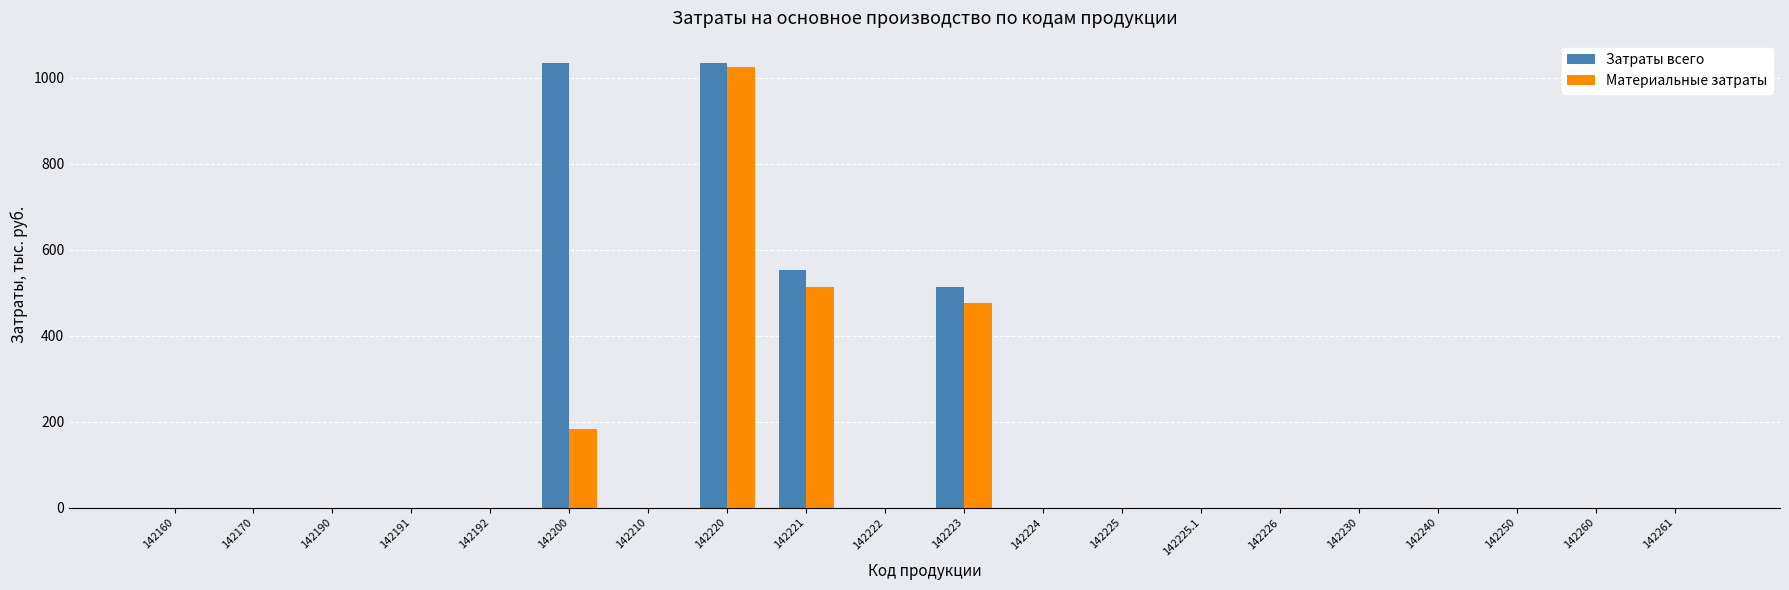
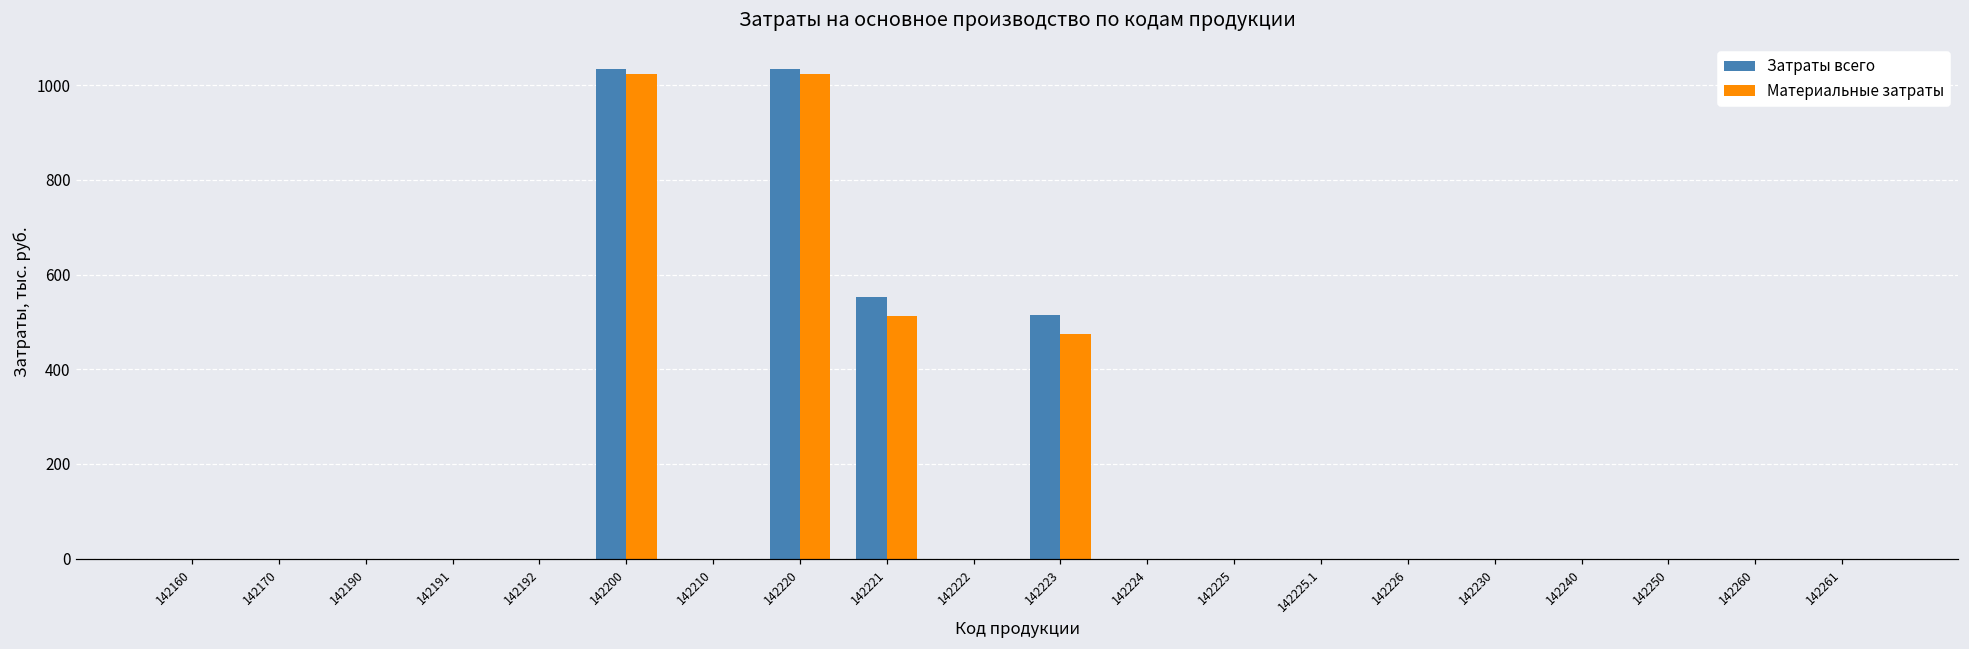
  {
    "Затраты всего": {
      "142160": 0,
      "142170": 0,
      "142190": 0,
      "142191": 0,
      "142192": 0,
      "142200": 1030,
      "142210": 0,
      "142220": 1030,
      "142221": 550,
      "142222": 0,
      "142223": 510,
      "142224": 0,
      "142225": 0,
      "142225.1": 0,
      "142226": 0,
      "142230": 0,
      "142240": 0,
      "142250": 0,
      "142260": 0,
      "142261": 0
    },
    "Материальные затраты": {
      "142160": 0,
      "142170": 0,
      "142190": 0,
      "142191": 0,
      "142192": 0,
-     "142200": 180,
+     "142200": 1020,
      "142210": 0,
      "142220": 1020,
      "142221": 510,
      "142222": 0,
      "142223": 480,
      "142224": 0,
      "142225": 0,
      "142225.1": 0,
      "142226": 0,
      "142230": 0,
      "142240": 0,
      "142250": 0,
      "142260": 0,
      "142261": 0
    }
  }
